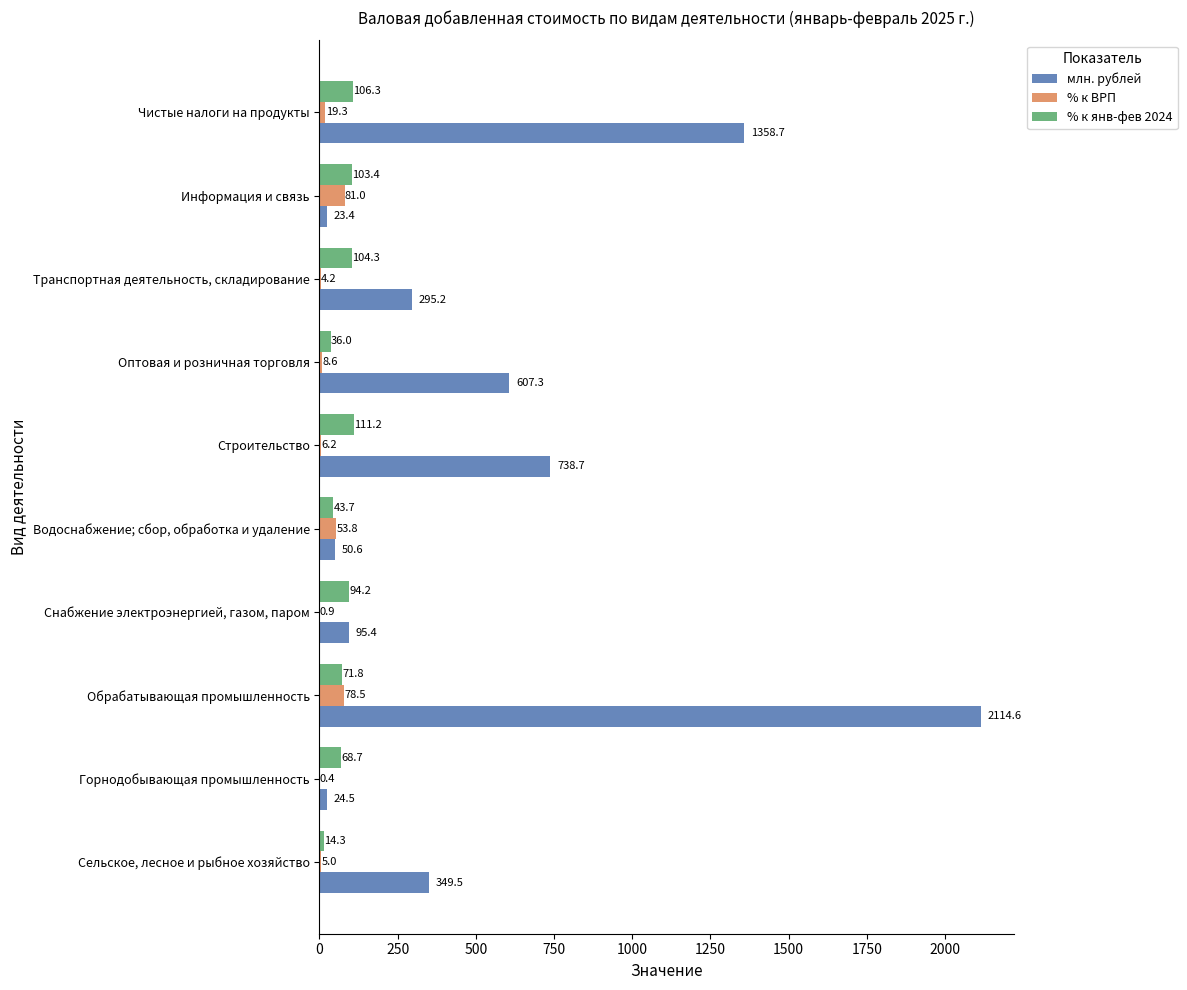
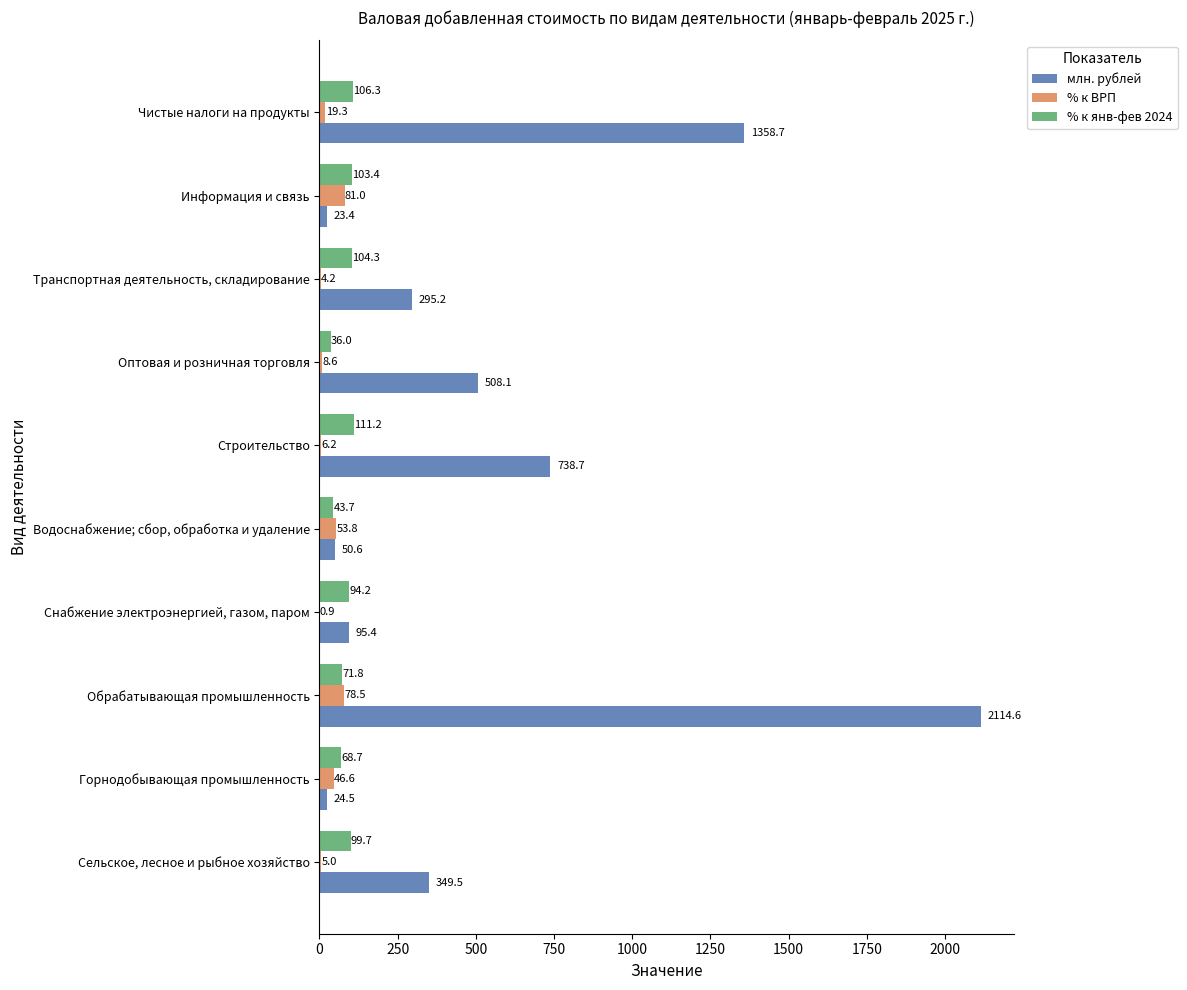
  {
    "млн. рублей": {
      "Чистые налоги на продукты": 1358.7,
      "Информация и связь": 23.4,
      "Транспортная деятельность, складирование": 295.2,
-     "Оптовая и розничная торговля": 607.3,
+     "Оптовая и розничная торговля": 508.1,
      "Строительство": 738.7,
      "Водоснабжение; сбор, обработка и удаление": 50.6,
      "Снабжение электроэнергией, газом, паром": 95.4,
      "Обрабатывающая промышленность": 2114.6,
      "Горнодобывающая промышленность": 24.5,
      "Сельское, лесное и рыбное хозяйство": 349.5
    },
    "% к ВРП": {
      "Чистые налоги на продукты": 19.3,
      "Информация и связь": 81.0,
      "Транспортная деятельность, складирование": 4.2,
      "Оптовая и розничная торговля": 8.6,
      "Строительство": 6.2,
      "Водоснабжение; сбор, обработка и удаление": 53.8,
      "Снабжение электроэнергией, газом, паром": 0.9,
      "Обрабатывающая промышленность": 78.5,
-     "Горнодобывающая промышленность": 0.4,
+     "Горнодобывающая промышленность": 46.6,
      "Сельское, лесное и рыбное хозяйство": 5.0
    },
    "% к янв-фев 2024": {
      "Чистые налоги на продукты": 106.3,
      "Информация и связь": 103.4,
      "Транспортная деятельность, складирование": 104.3,
      "Оптовая и розничная торговля": 36.0,
      "Строительство": 111.2,
      "Водоснабжение; сбор, обработка и удаление": 43.7,
      "Снабжение электроэнергией, газом, паром": 94.2,
      "Обрабатывающая промышленность": 71.8,
      "Горнодобывающая промышленность": 68.7,
-     "Сельское, лесное и рыбное хозяйство": 14.3
+     "Сельское, лесное и рыбное хозяйство": 99.7
    }
  }
